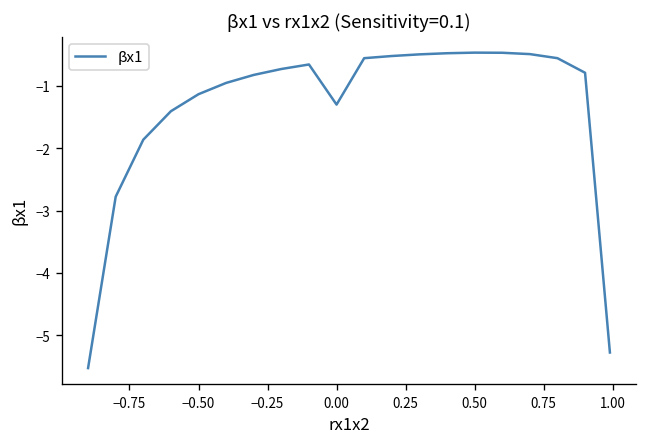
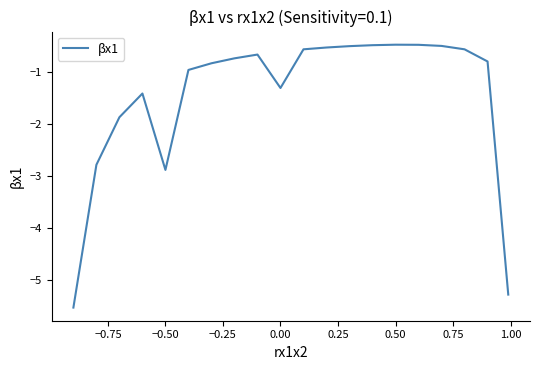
  {
-   "−0.50": -1.1,
+   "−0.50": -2.9,
    "0.00": -1.3,
    "0.50": -0.5
  }
